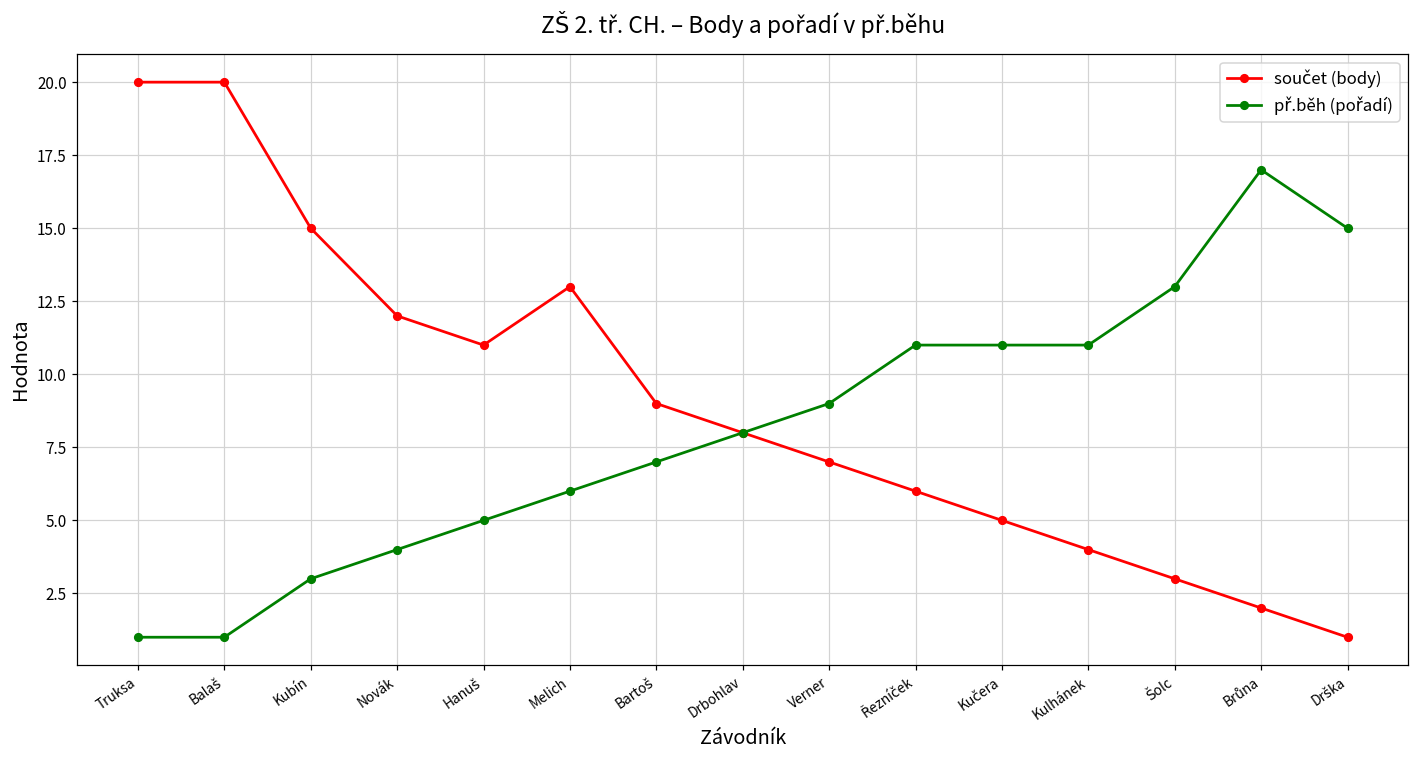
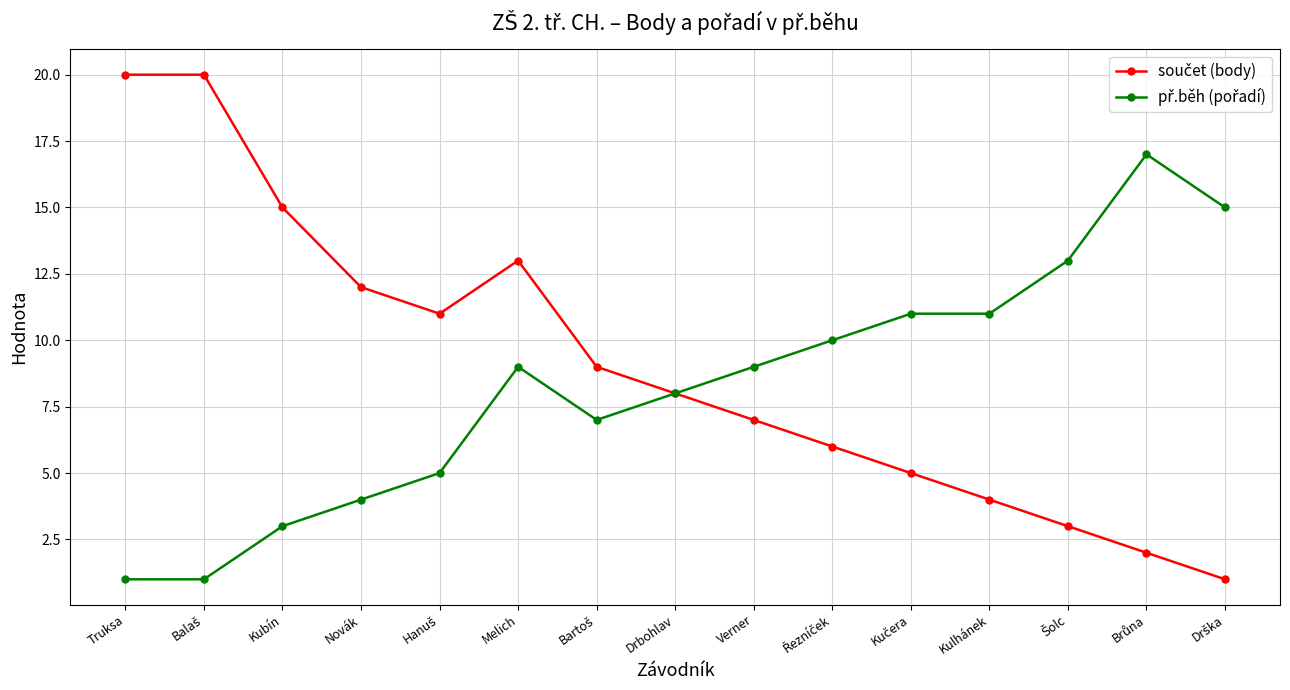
  {
    "součet (body)": {
      "Truksa": 20,
      "Balaš": 20,
      "Kubín": 15,
      "Novák": 12,
      "Hanuš": 11,
      "Melich": 13,
      "Bartoš": 9,
      "Verner": 7,
      "Řezníček": 6,
      "Kučera": 5,
      "Kulhánek": 4,
      "Šolc": 3,
      "Brůna": 2,
      "Drška": 1
    },
    "př.běh (pořadí)": {
      "Truksa": 1,
      "Balaš": 1,
      "Kubín": 3,
      "Novák": 4,
      "Hanuš": 5,
-     "Melich": 6,
+     "Melich": 9,
      "Bartoš": 7,
      "Verner": 9,
-     "Řezníček": 11,
+     "Řezníček": 10,
      "Kučera": 11,
      "Kulhánek": 11,
      "Šolc": 13,
      "Brůna": 17,
      "Drška": 15
    }
  }
